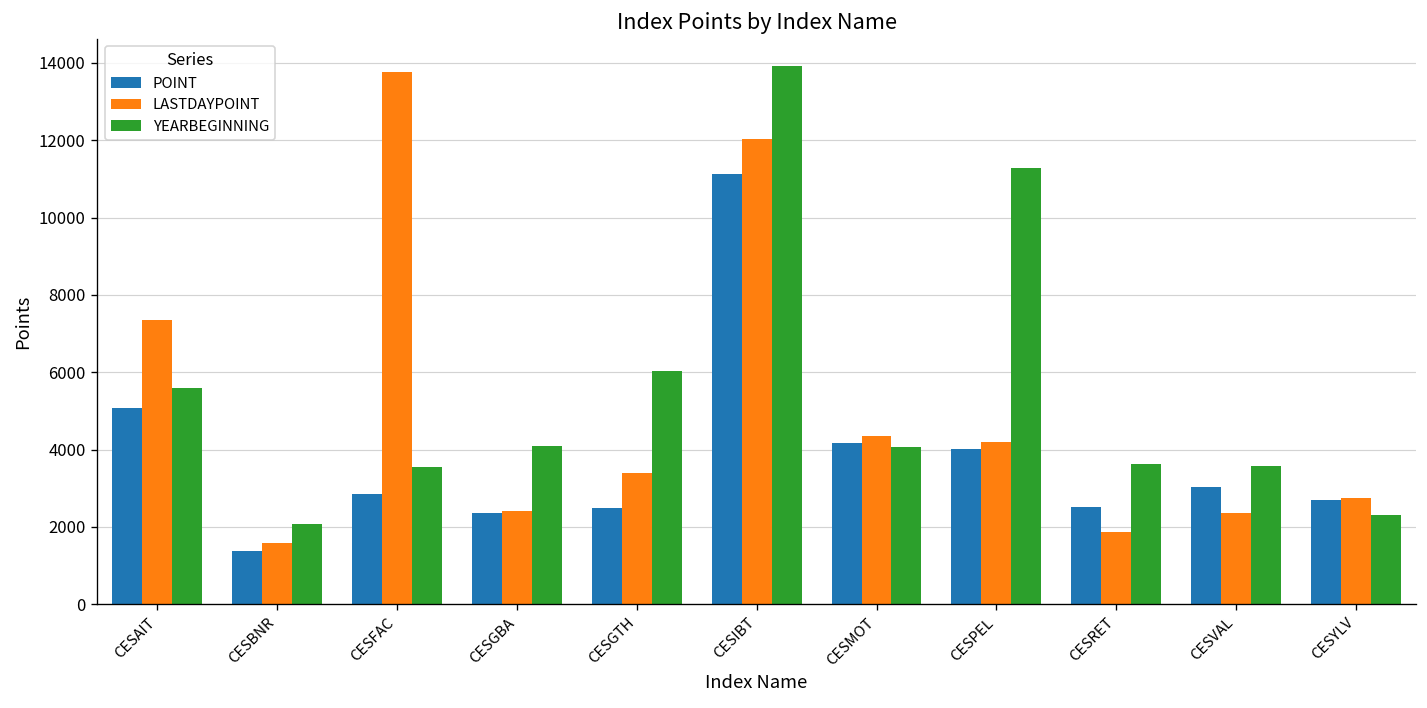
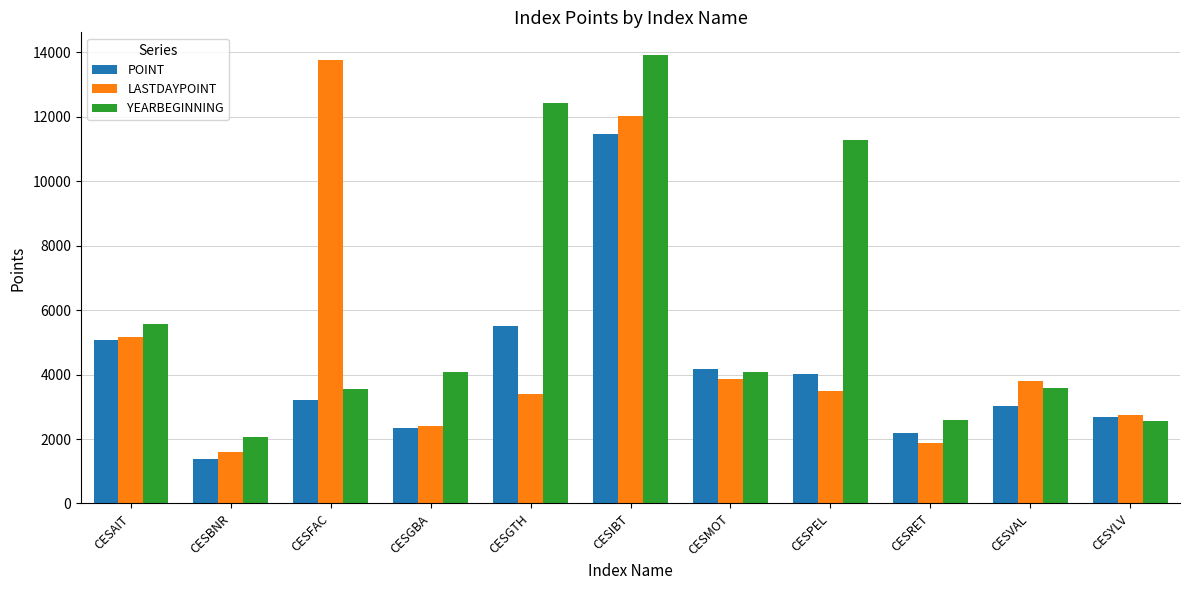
  {
    "POINT": {
      "CESAIT": 5100,
      "CESBNR": 1400,
-     "CESFAC": 2800,
+     "CESFAC": 3200,
      "CESGBA": 2400,
-     "CESGTH": 2500,
-     "CESIBT": 11100,
+     "CESGTH": 5500,
+     "CESIBT": 11500,
      "CESMOT": 4200,
      "CESPEL": 4000,
-     "CESRET": 2500,
+     "CESRET": 2200,
      "CESVAL": 3000,
      "CESYLV": 2700
    },
    "LASTDAYPOINT": {
-     "CESAIT": 7400,
+     "CESAIT": 5200,
      "CESBNR": 1600,
      "CESFAC": 13800,
      "CESGBA": 2400,
      "CESGTH": 3400,
      "CESIBT": 12000,
-     "CESMOT": 4300,
-     "CESPEL": 4200,
+     "CESMOT": 3900,
+     "CESPEL": 3500,
      "CESRET": 1900,
-     "CESVAL": 2400,
+     "CESVAL": 3800,
      "CESYLV": 2700
    },
    "YEARBEGINNING": {
      "CESAIT": 5600,
      "CESBNR": 2100,
      "CESFAC": 3500,
      "CESGBA": 4100,
-     "CESGTH": 6000,
+     "CESGTH": 12400,
      "CESIBT": 13900,
      "CESMOT": 4100,
      "CESPEL": 11300,
-     "CESRET": 3600,
+     "CESRET": 2600,
      "CESVAL": 3600,
-     "CESYLV": 2300
+     "CESYLV": 2600
    }
  }
